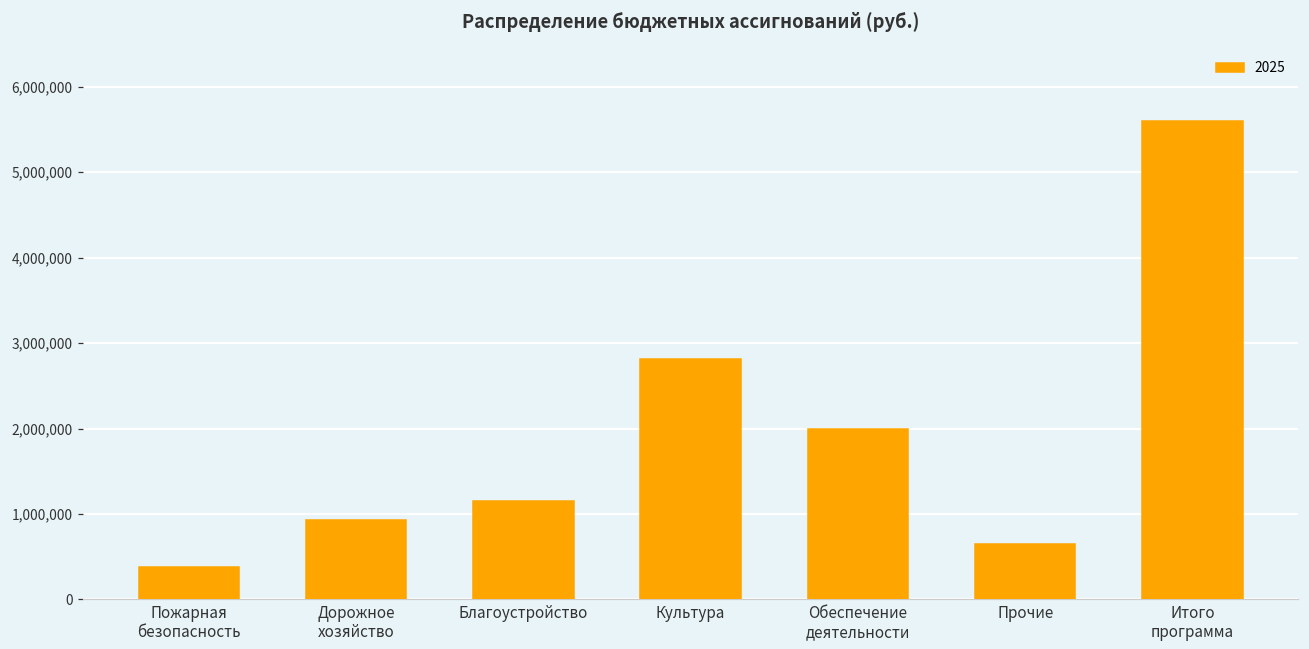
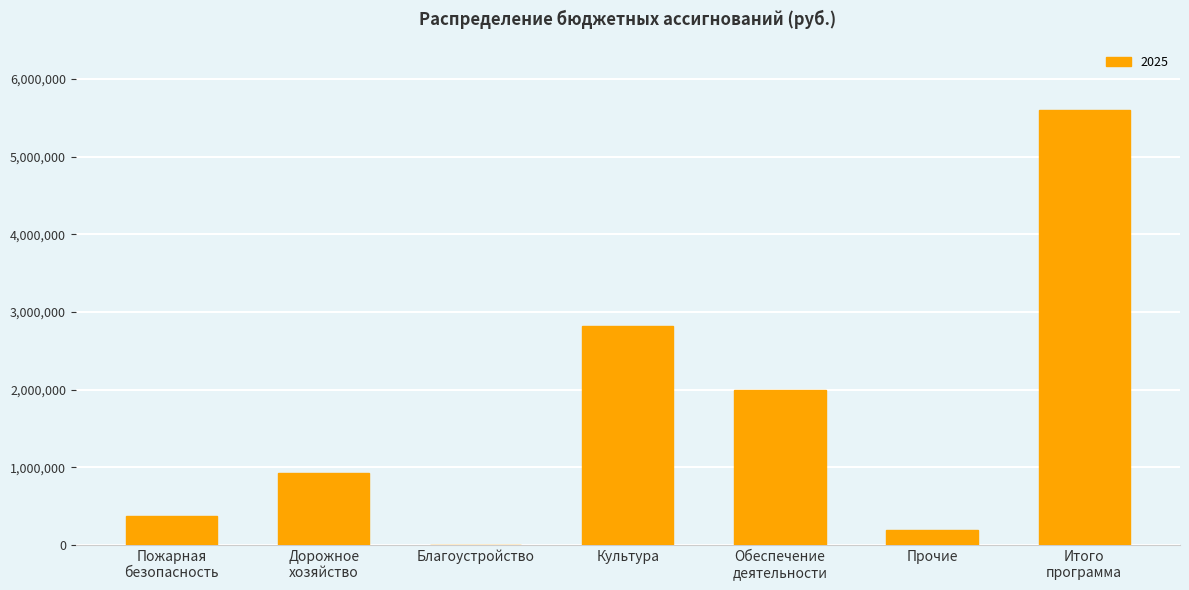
  {
    "Пожарная безопасность": "400,000",
    "Дорожное хозяйство": "900,000",
-   "Благоустройство": "1,200,000",
+   "Благоустройство": "0",
    "Культура": "2,800,000",
    "Обеспечение деятельности": "2,000,000",
-   "Прочие": "600,000",
+   "Прочие": "200,000",
    "Итого программа": "5,600,000"
  }
